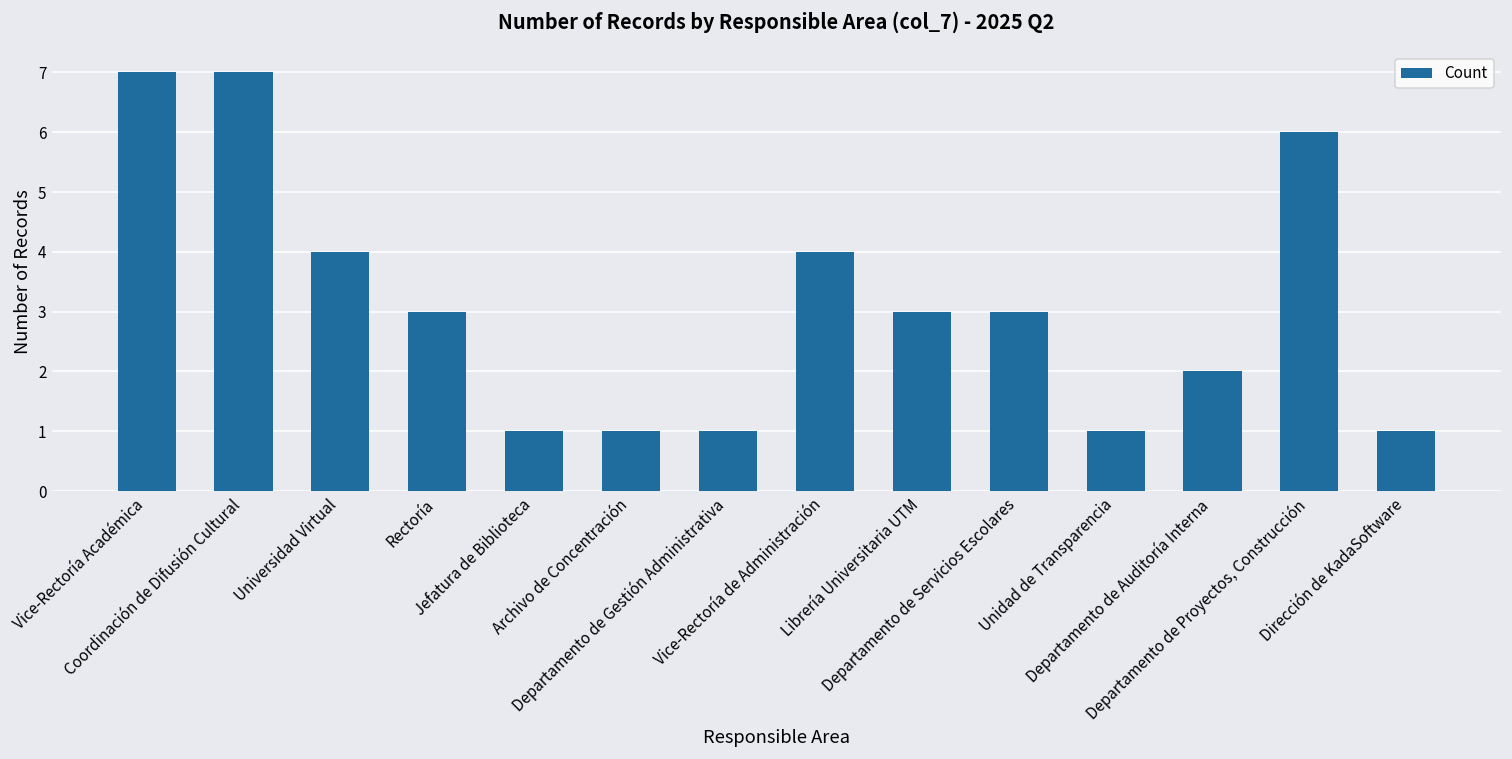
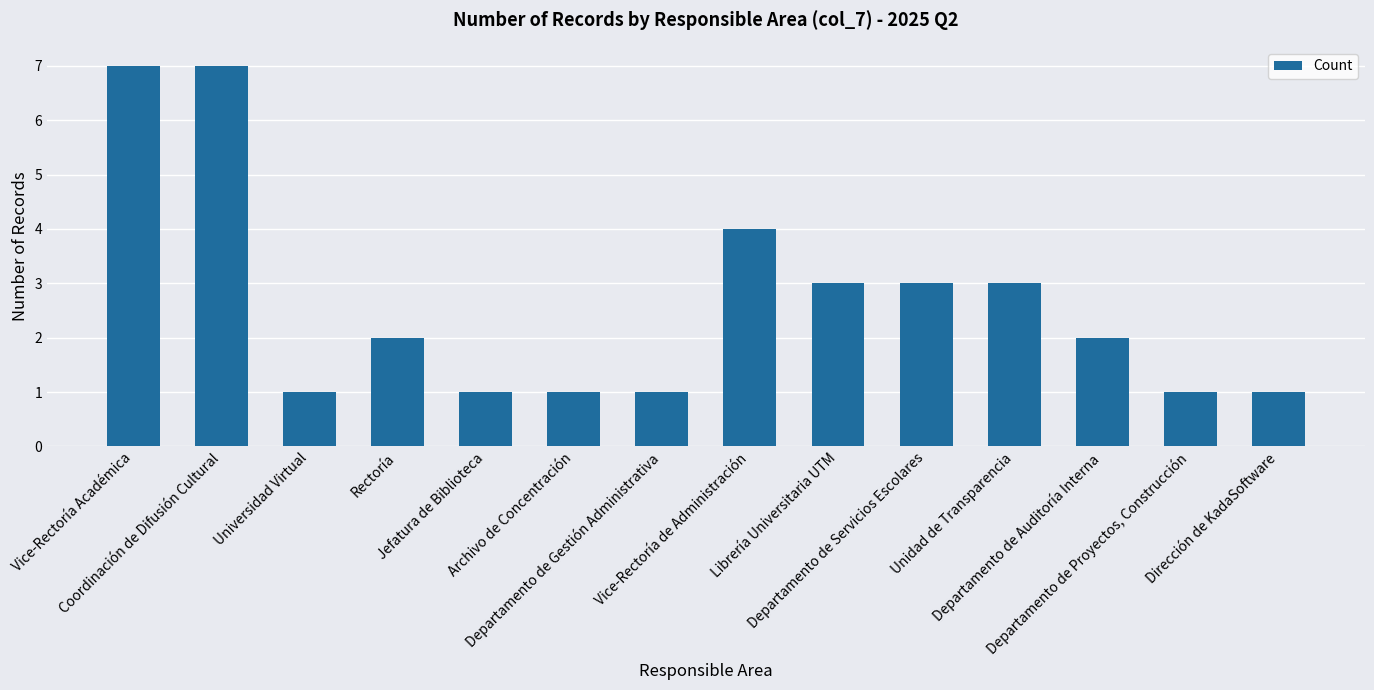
  {
    "Vice-Rectoría Académica": 7,
    "Coordinación de Difusión Cultural": 7,
-   "Universidad Virtual": 4,
-   "Rectoría": 3,
+   "Universidad Virtual": 1,
+   "Rectoría": 2,
    "Jefatura de Biblioteca": 1,
    "Archivo de Concentración": 1,
    "Departamento de Gestión Administrativa": 1,
    "Vice-Rectoría de Administración": 4,
    "Librería Universitaria UTM": 3,
    "Departamento de Servicios Escolares": 3,
-   "Unidad de Transparencia": 1,
+   "Unidad de Transparencia": 3,
    "Departamento de Auditoría Interna": 2,
-   "Departamento de Proyectos, Construcción": 6,
+   "Departamento de Proyectos, Construcción": 1,
    "Dirección de KadaSoftware": 1
  }
